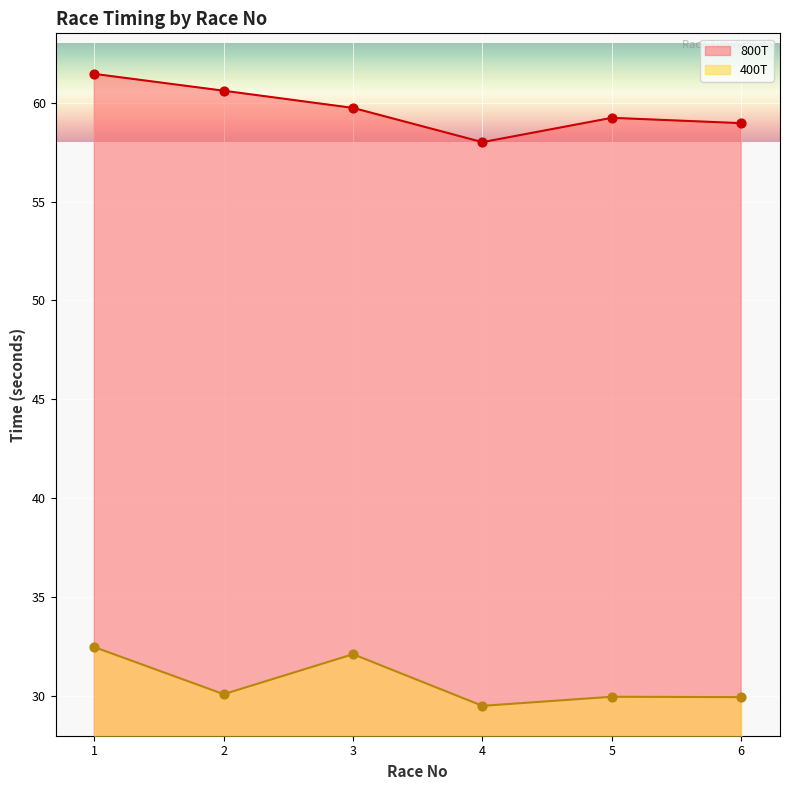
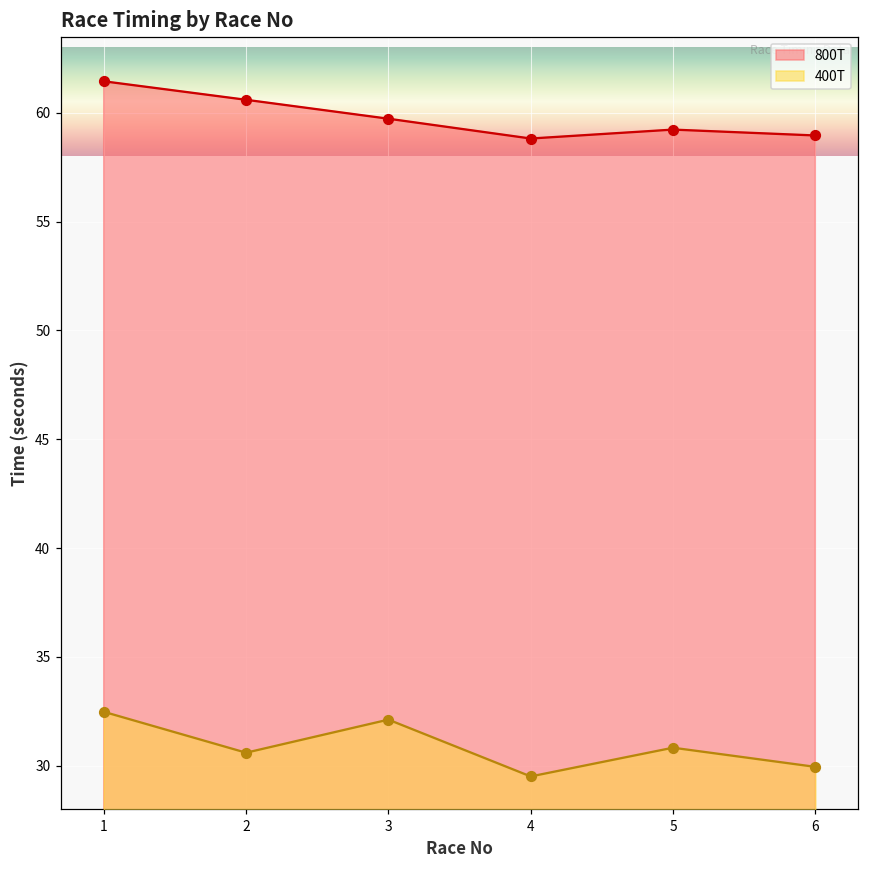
  {
    "800T": {
      "1": 61.5,
      "2": 60.6,
      "3": 59.7,
-     "4": 58.0,
+     "4": 58.8,
      "5": 59.2,
      "6": 59.0
    },
    "400T": {
      "1": 32.5,
-     "2": 30.1,
+     "2": 30.6,
      "3": 32.1,
      "4": 29.5,
-     "5": 30.0,
+     "5": 30.8,
      "6": 30.0
    }
  }
